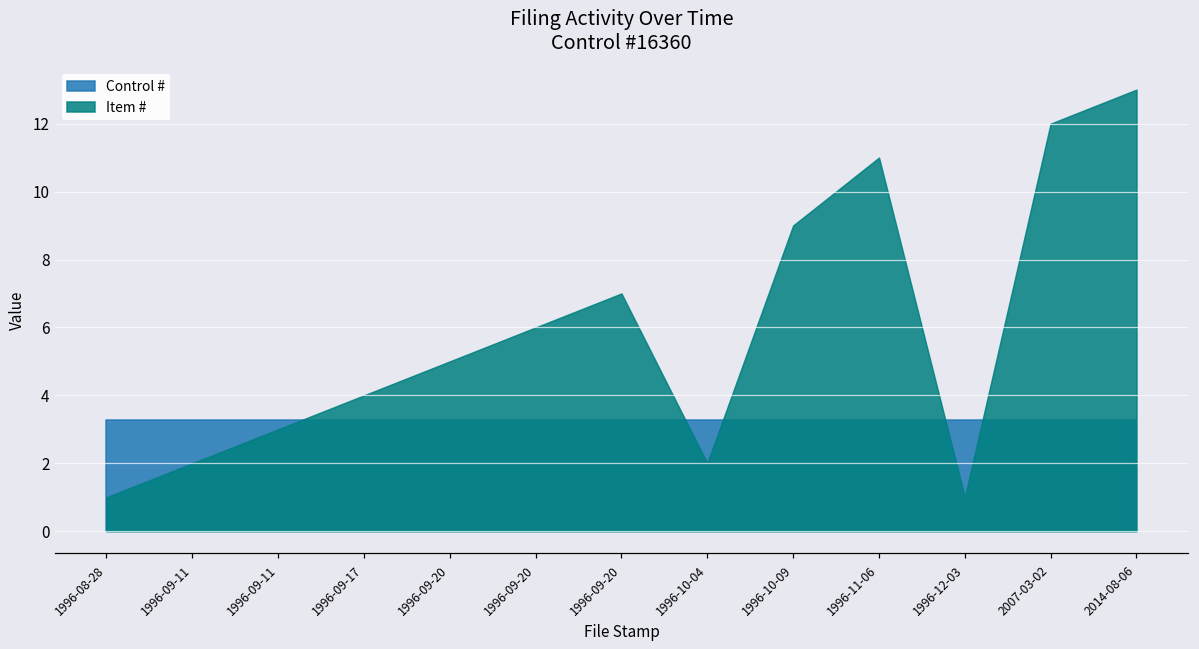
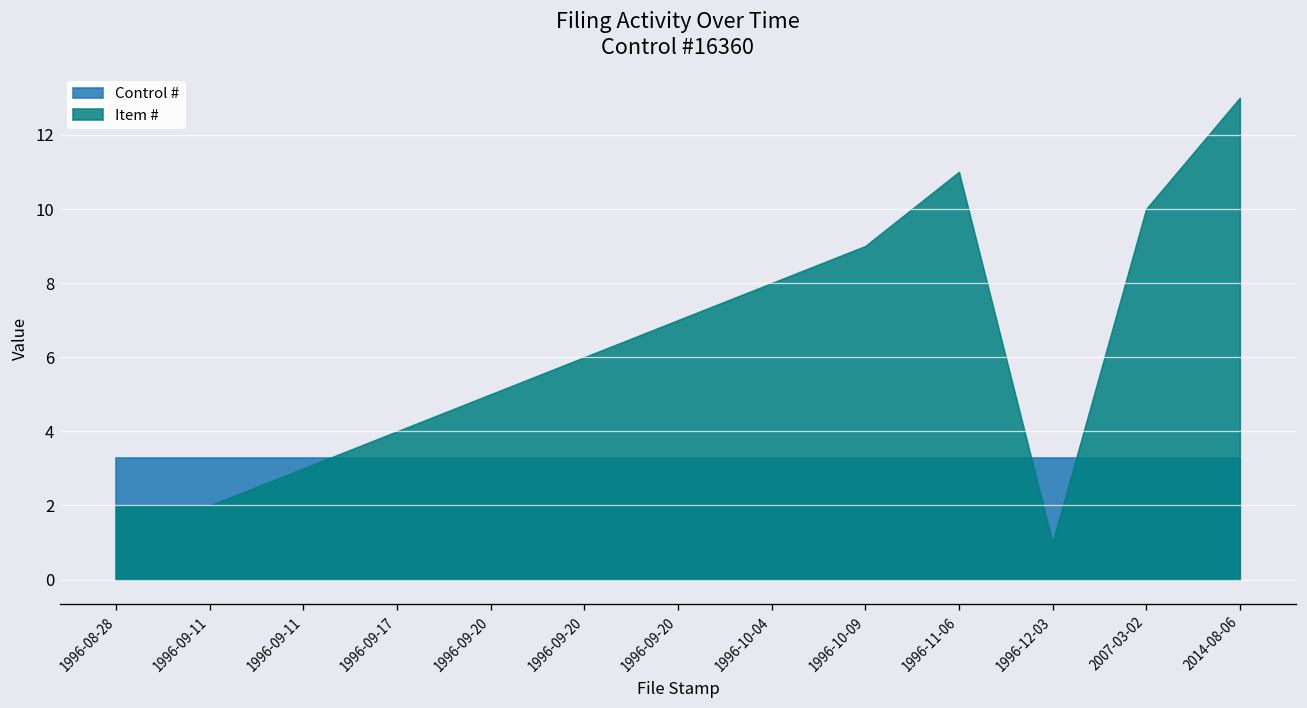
  {
    "Control #": {
      "1996-08-28": 3.3,
      "1996-09-17": 3.3,
      "1996-10-04": 3.3,
      "1996-10-09": 3.3,
      "1996-11-06": 3.3,
      "1996-12-03": 3.3,
      "2007-03-02": 3.3,
      "2014-08-06": 3.3
    },
    "Item #": {
-     "1996-08-28": 1,
+     "1996-08-28": 2,
      "1996-09-17": 4,
-     "1996-10-04": 2,
+     "1996-10-04": 8,
      "1996-10-09": 9,
      "1996-11-06": 11,
      "1996-12-03": 1,
-     "2007-03-02": 12,
+     "2007-03-02": 10,
      "2014-08-06": 13
    }
  }
